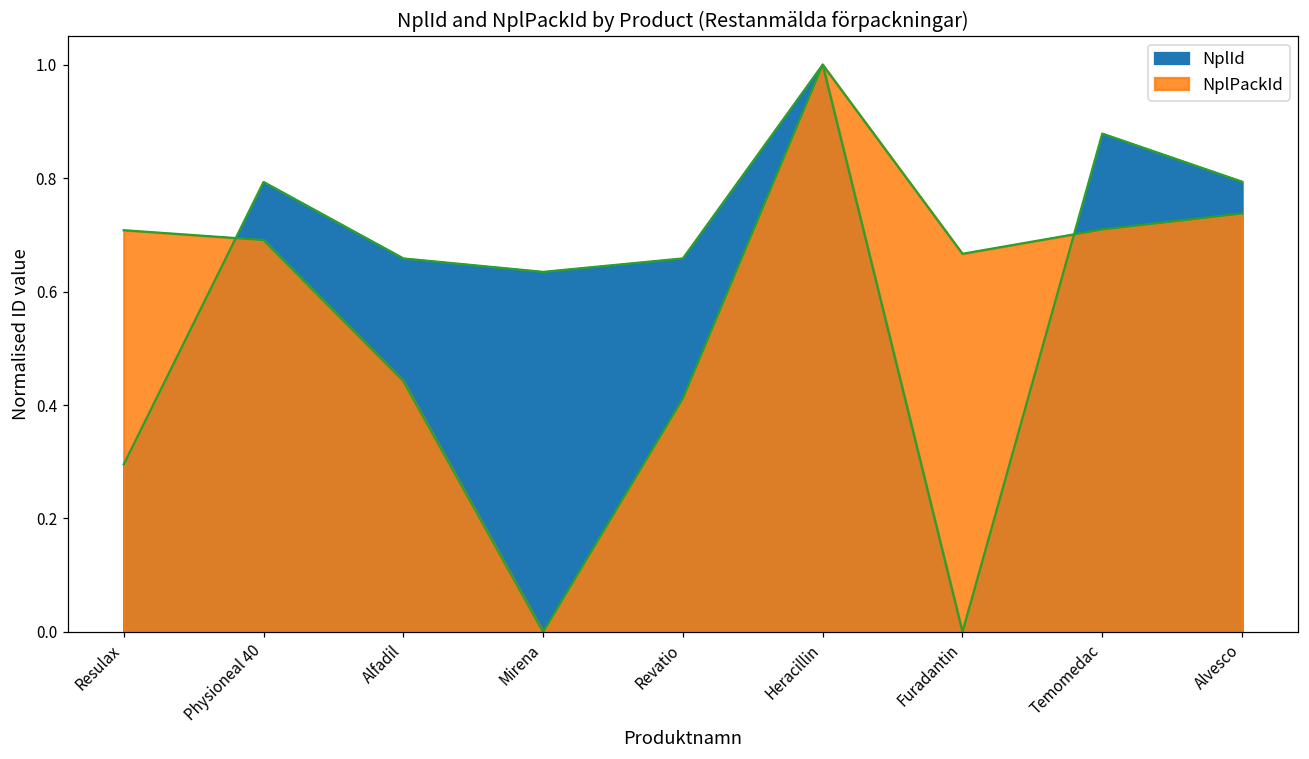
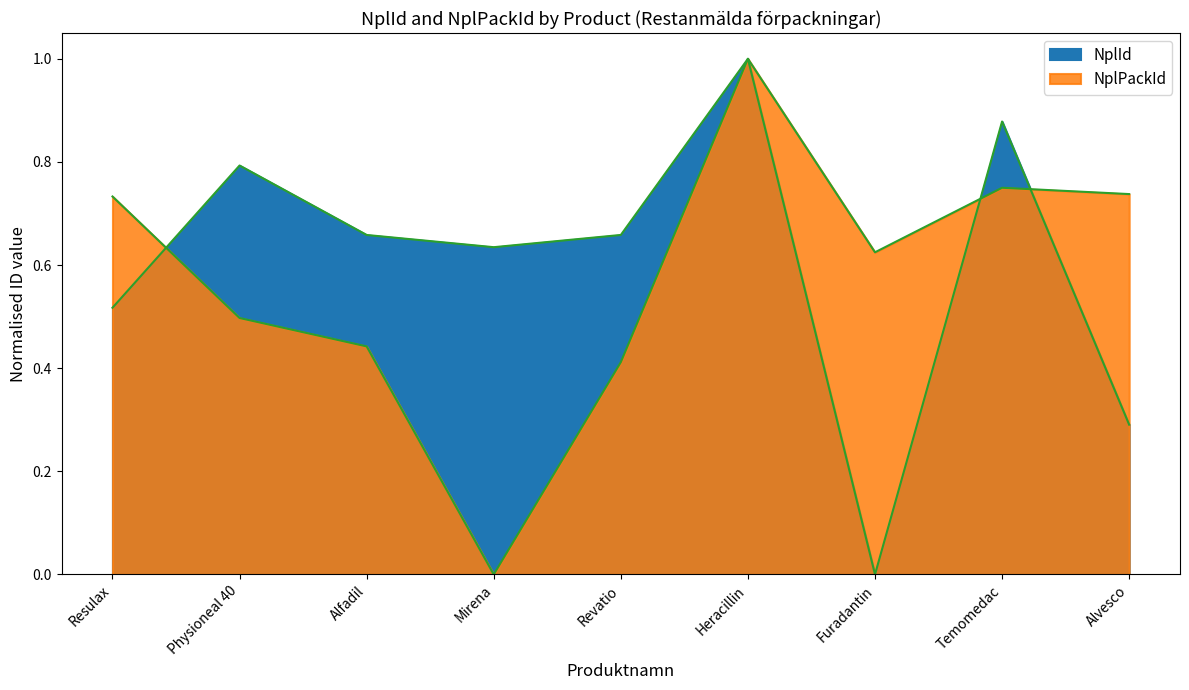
  {
    "NplId": {
-     "Resulax": 0.30,
+     "Resulax": 0.52,
      "Physioneal 40": 0.79,
      "Alfadil": 0.66,
      "Mirena": 0.63,
      "Revatio": 0.66,
      "Furadantin": 0.00,
      "Temomedac": 0.88,
-     "Alvesco": 0.79
+     "Alvesco": 0.29
    },
    "NplPackId": {
-     "Resulax": 0.71,
-     "Physioneal 40": 0.69,
+     "Resulax": 0.73,
+     "Physioneal 40": 0.50,
      "Alfadil": 0.44,
      "Mirena": 0.00,
      "Revatio": 0.41,
-     "Furadantin": 0.67,
-     "Temomedac": 0.71,
+     "Furadantin": 0.62,
+     "Temomedac": 0.75,
      "Alvesco": 0.74
    }
  }
